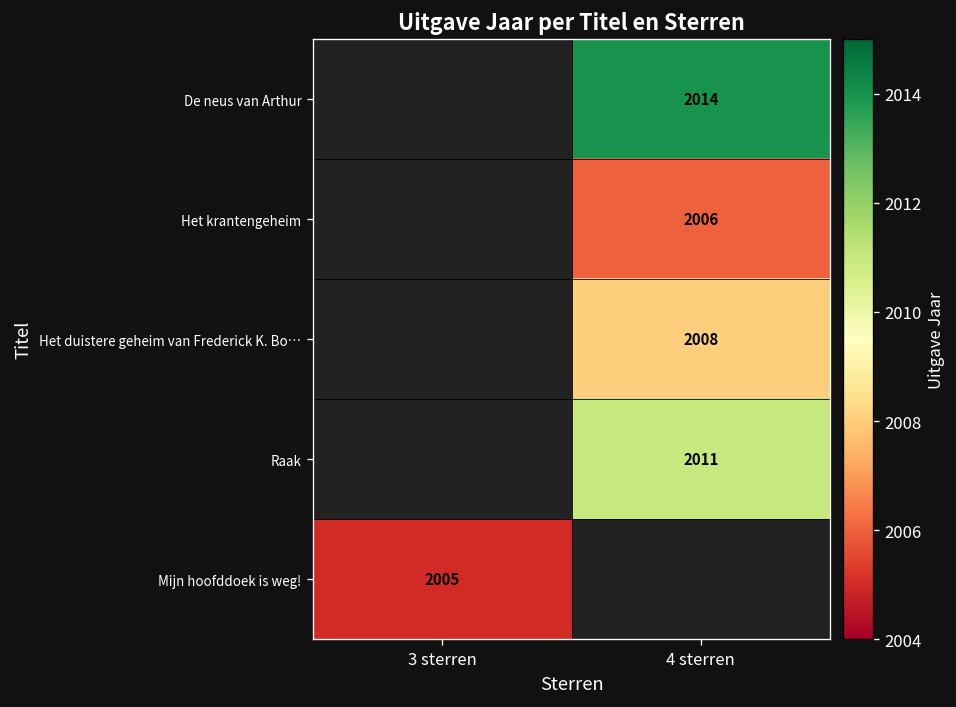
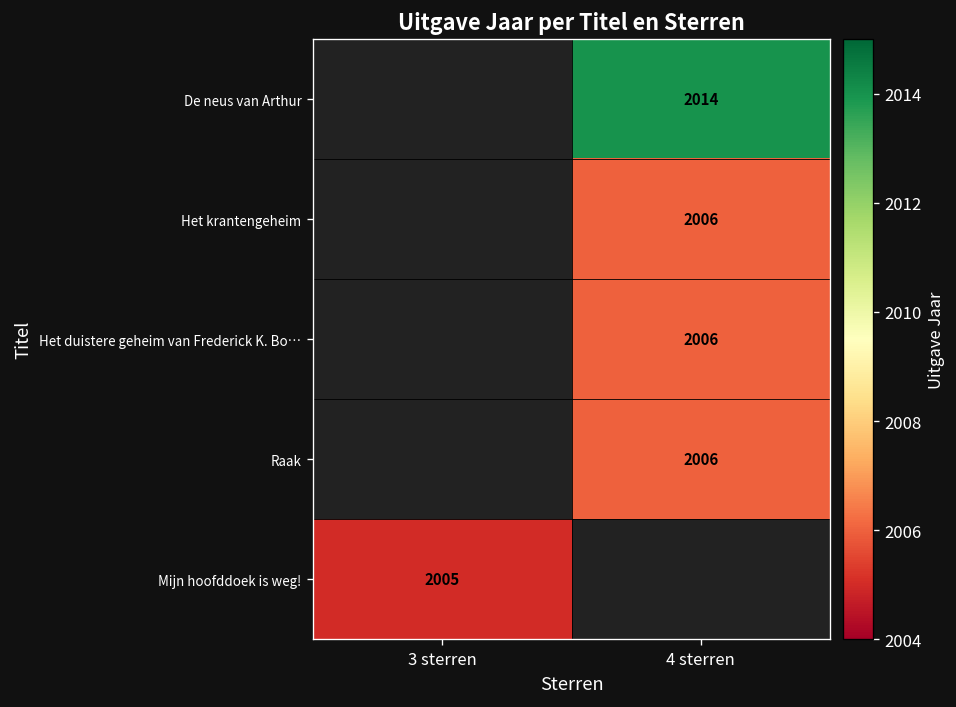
  {
    "De neus van Arthur": {
      "4 sterren": 2014
    },
    "Het krantengeheim": {
      "4 sterren": 2006
    },
    "Het duistere geheim van Frederick K. Bo…": {
-     "4 sterren": 2008
+     "4 sterren": 2006
    },
    "Raak": {
-     "4 sterren": 2011
+     "4 sterren": 2006
    },
    "Mijn hoofddoek is weg!": {
      "3 sterren": 2005
    }
  }
